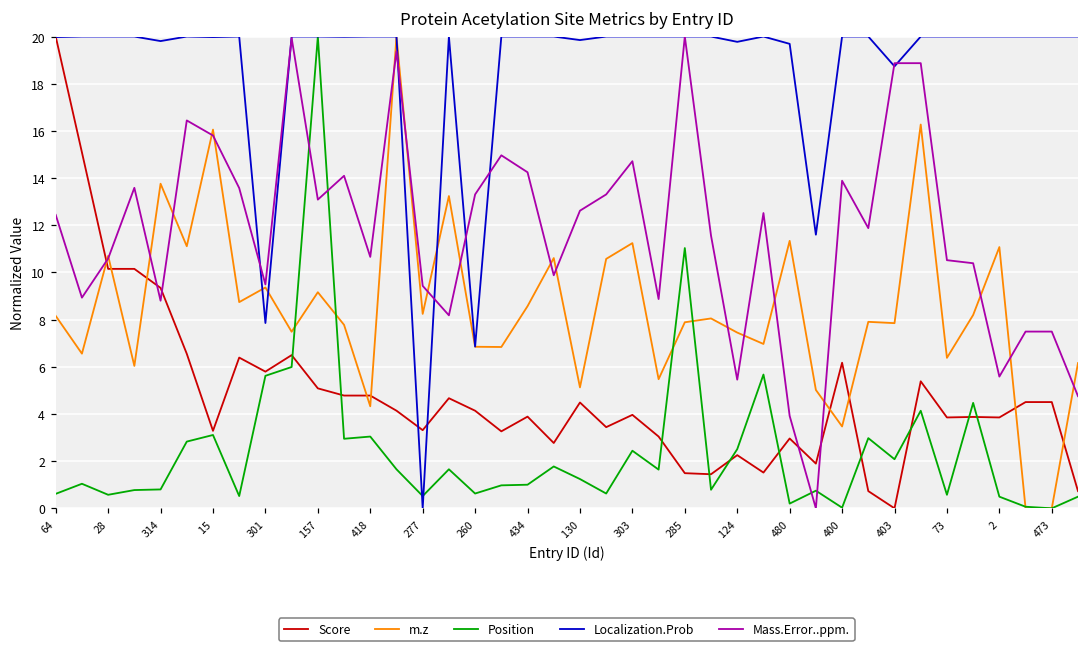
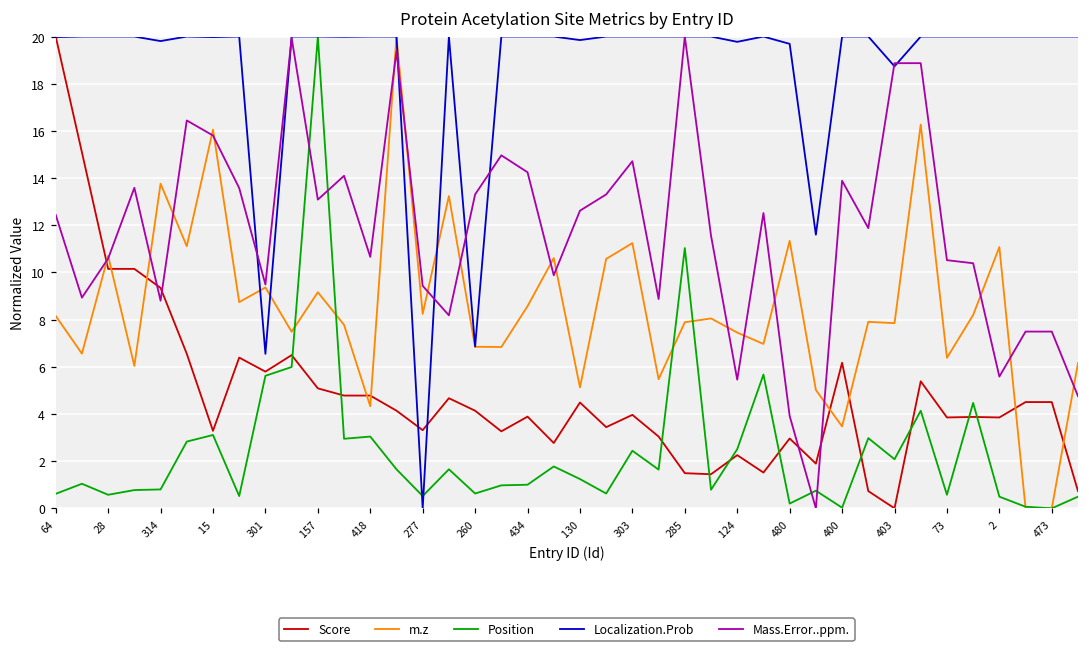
  {
    "Score": {
      "28": 10.2,
      "314": 9.3,
      "301": 5.8,
      "157": 5.1,
      "418": 4.8,
      "277": 3.3,
      "260": 4.1,
      "434": 3.9,
      "130": 4.5,
      "303": 4.0,
      "285": 1.5,
      "124": 2.3,
      "480": 3.0,
      "400": 6.2,
      "403": 0.0,
      "73": 3.9,
      "2": 3.9,
      "473": 4.5
    },
    "m.z": {
      "64": 8.2,
      "314": 13.8,
      "301": 9.4,
      "157": 9.2,
      "418": 4.3,
      "277": 8.2,
      "434": 8.6,
      "130": 5.1,
      "303": 11.2,
      "285": 7.9,
      "124": 7.5,
      "480": 11.3,
      "400": 3.5,
      "403": 7.8,
      "73": 6.4,
      "2": 11.1
    },
    "Position": {
      "64": 0.6,
      "28": 0.6,
      "314": 0.8,
      "301": 5.6,
      "418": 3.0,
      "277": 0.5,
      "260": 0.6,
      "434": 1.0,
      "130": 1.2,
      "303": 2.4,
      "285": 11.0,
      "124": 2.5,
      "480": 0.2,
      "400": 0.0,
      "403": 2.1,
      "73": 0.6,
      "2": 0.5
    },
    "Localization.Prob": {
      "28": 20.0,
      "314": 19.8,
-     "301": 7.9,
+     "301": 6.5,
      "418": 20.0,
      "277": 0.0,
      "434": 20.0,
      "130": 19.9,
      "303": 20.0,
      "124": 19.8,
      "480": 19.7,
      "400": 20.0,
      "403": 18.7,
      "73": 20.0,
      "2": 20.0,
      "473": 20.0
    },
    "Mass.Error..ppm.": {
      "64": 12.4,
      "314": 8.8,
      "301": 9.5,
      "157": 13.1,
      "418": 10.7,
      "277": 9.4,
      "260": 13.3,
      "434": 14.2,
      "130": 12.6,
      "303": 14.7,
      "124": 5.5,
      "480": 3.9,
      "400": 13.9,
      "403": 18.9,
      "73": 10.5,
      "2": 5.6,
      "473": 7.5
    }
  }
